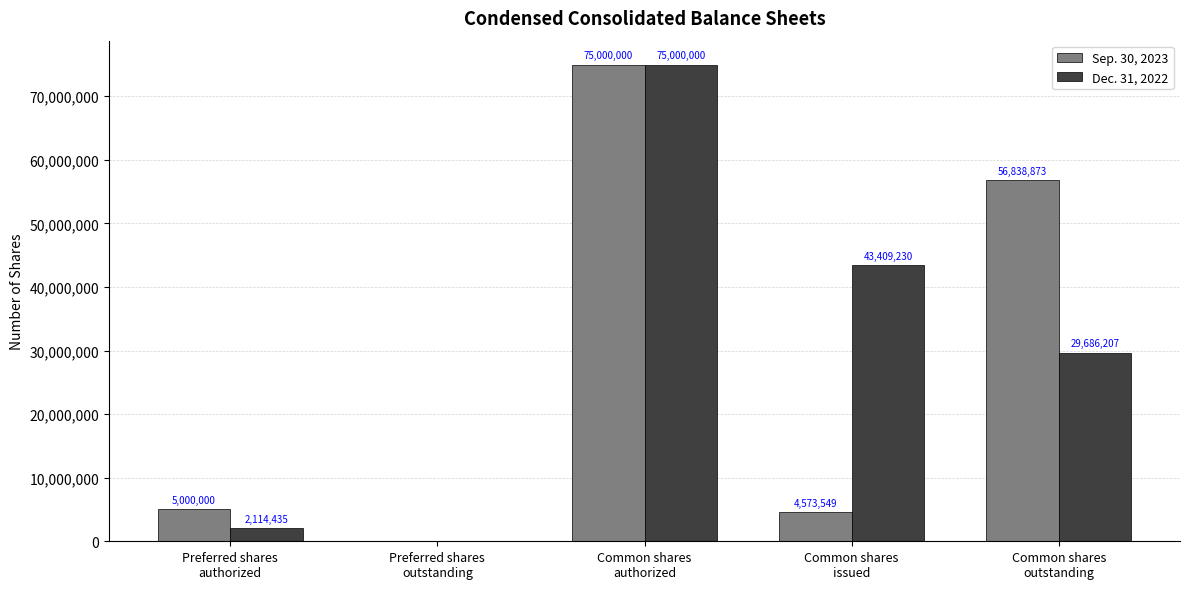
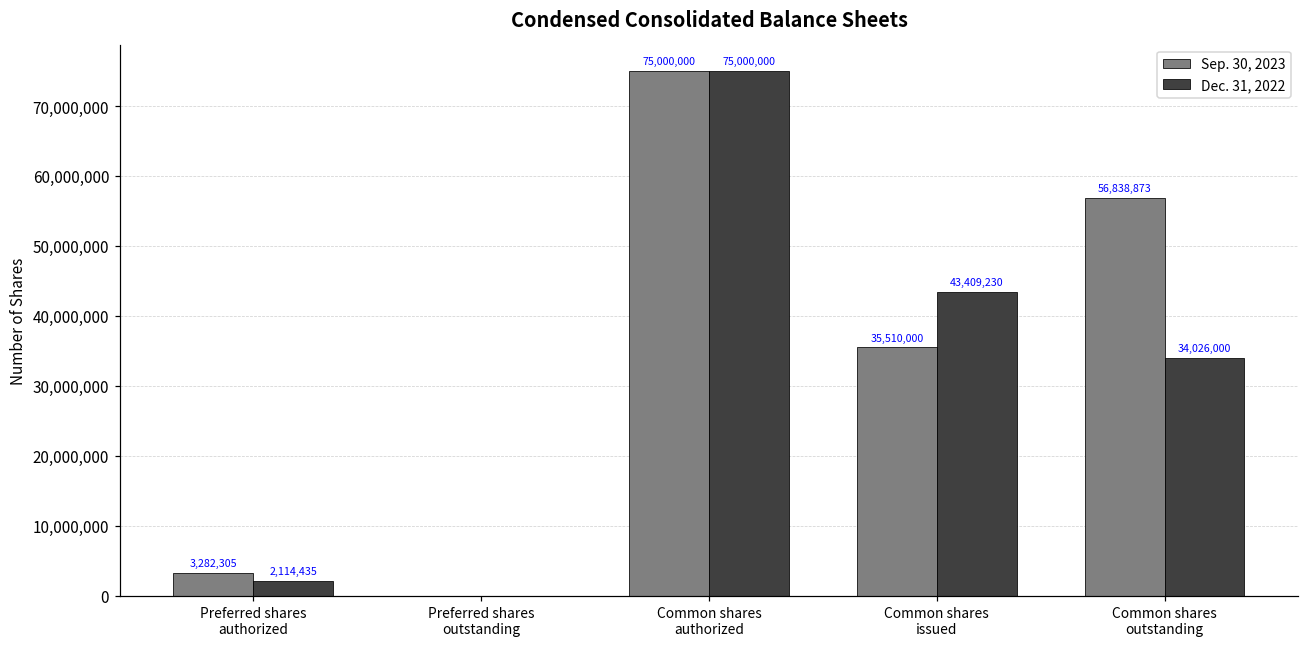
  {
    "Sep. 30, 2023": {
-     "Preferred shares authorized": "5,000,000",
+     "Preferred shares authorized": "3,282,305",
      "Common shares authorized": "75,000,000",
-     "Common shares issued": "4,573,549",
+     "Common shares issued": "35,510,000",
      "Common shares outstanding": "56,838,873"
    },
    "Dec. 31, 2022": {
      "Preferred shares authorized": "2,114,435",
      "Common shares authorized": "75,000,000",
      "Common shares issued": "43,409,230",
-     "Common shares outstanding": "29,686,207"
+     "Common shares outstanding": "34,026,000"
    }
  }
